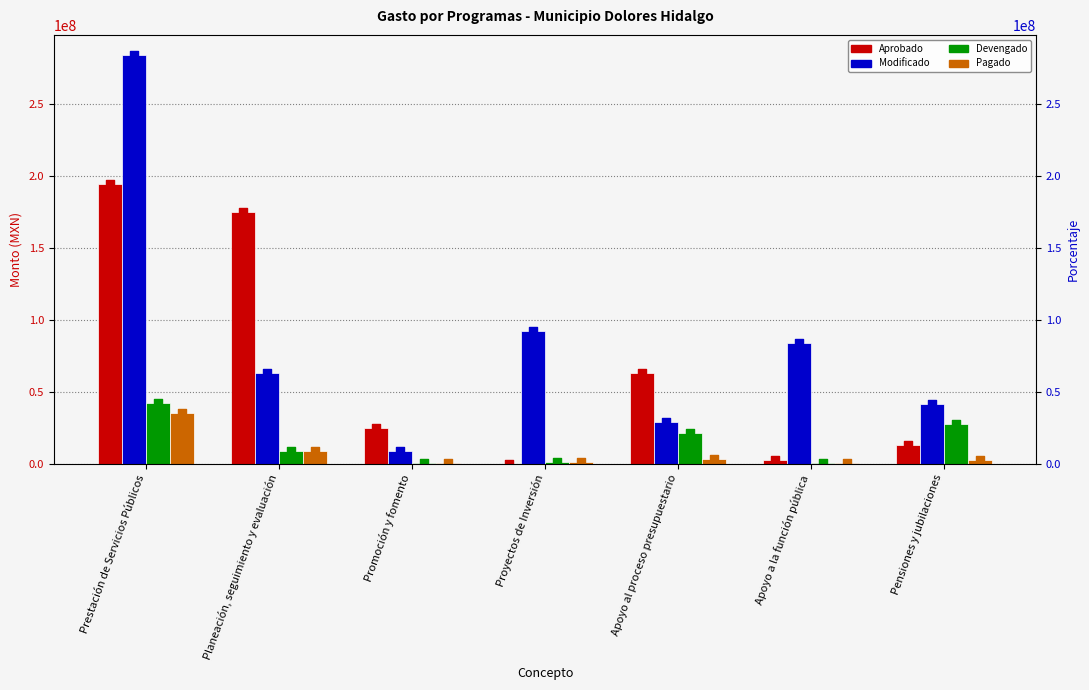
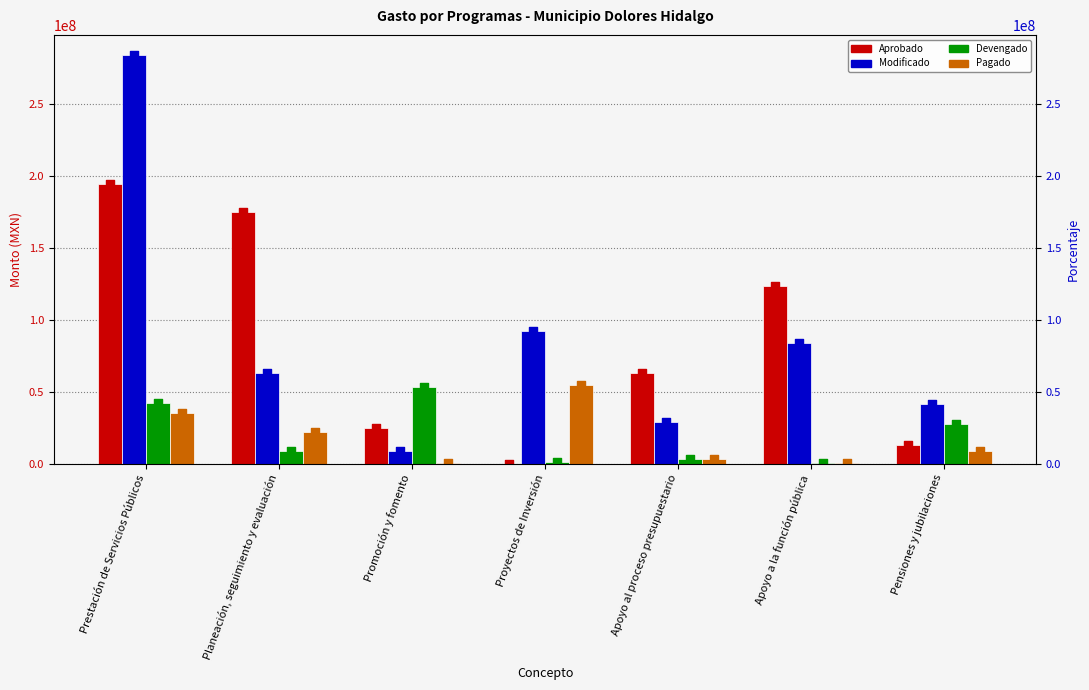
  {
    "Aprobado": {
      "Prestación de Servicios Públicos": 195000000,
      "Planeación, seguimiento y evaluación": 175000000,
      "Promoción y fomento": 25000000,
      "Proyectos de Inversión": 0,
      "Apoyo al proceso presupuestario": 63000000,
-     "Apoyo a la función pública": 3000000,
+     "Apoyo a la función pública": 123000000,
      "Pensiones y jubilaciones": 13000000
    },
    "Modificado": {
      "Prestación de Servicios Públicos": 284000000,
      "Planeación, seguimiento y evaluación": 63000000,
      "Promoción y fomento": 9000000,
      "Proyectos de Inversión": 93000000,
      "Apoyo al proceso presupuestario": 29000000,
      "Apoyo a la función pública": 84000000,
      "Pensiones y jubilaciones": 41000000
    },
    "Devengado": {
      "Prestación de Servicios Públicos": 42000000,
      "Planeación, seguimiento y evaluación": 9000000,
-     "Promoción y fomento": 1000000,
-     "Apoyo al proceso presupuestario": 22000000,
+     "Promoción y fomento": 54000000,
+     "Apoyo al proceso presupuestario": 3000000,
      "Pensiones y jubilaciones": 28000000
    },
    "Pagado": {
      "Prestación de Servicios Públicos": 35000000,
-     "Planeación, seguimiento y evaluación": 9000000,
-     "Proyectos de Inversión": 1000000,
+     "Planeación, seguimiento y evaluación": 22000000,
+     "Proyectos de Inversión": 55000000,
      "Apoyo al proceso presupuestario": 3000000,
-     "Pensiones y jubilaciones": 3000000
+     "Pensiones y jubilaciones": 8000000
    }
  }
